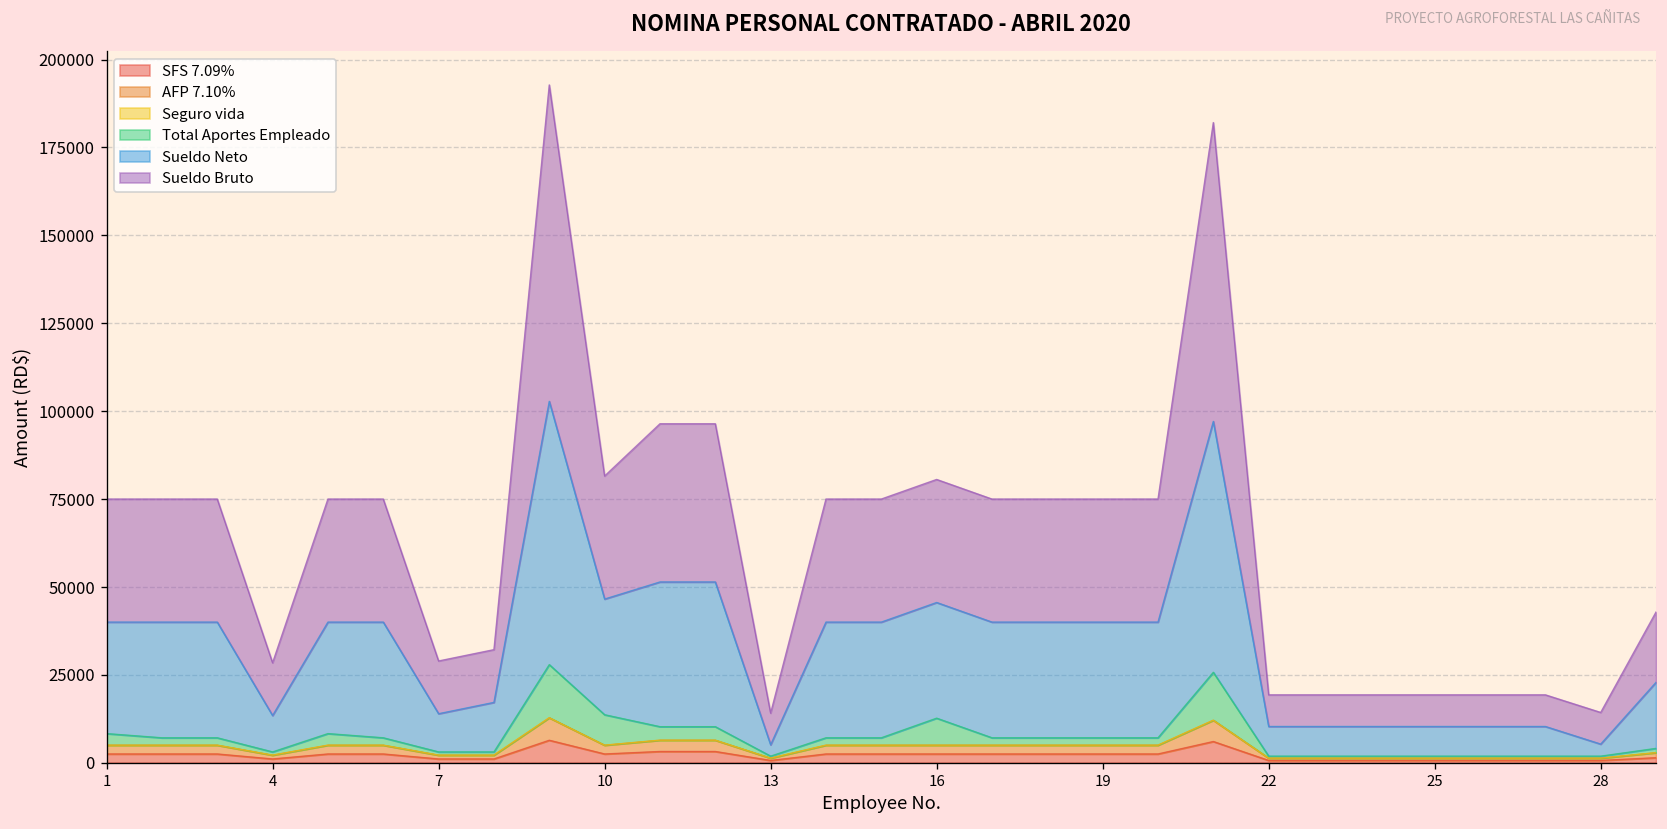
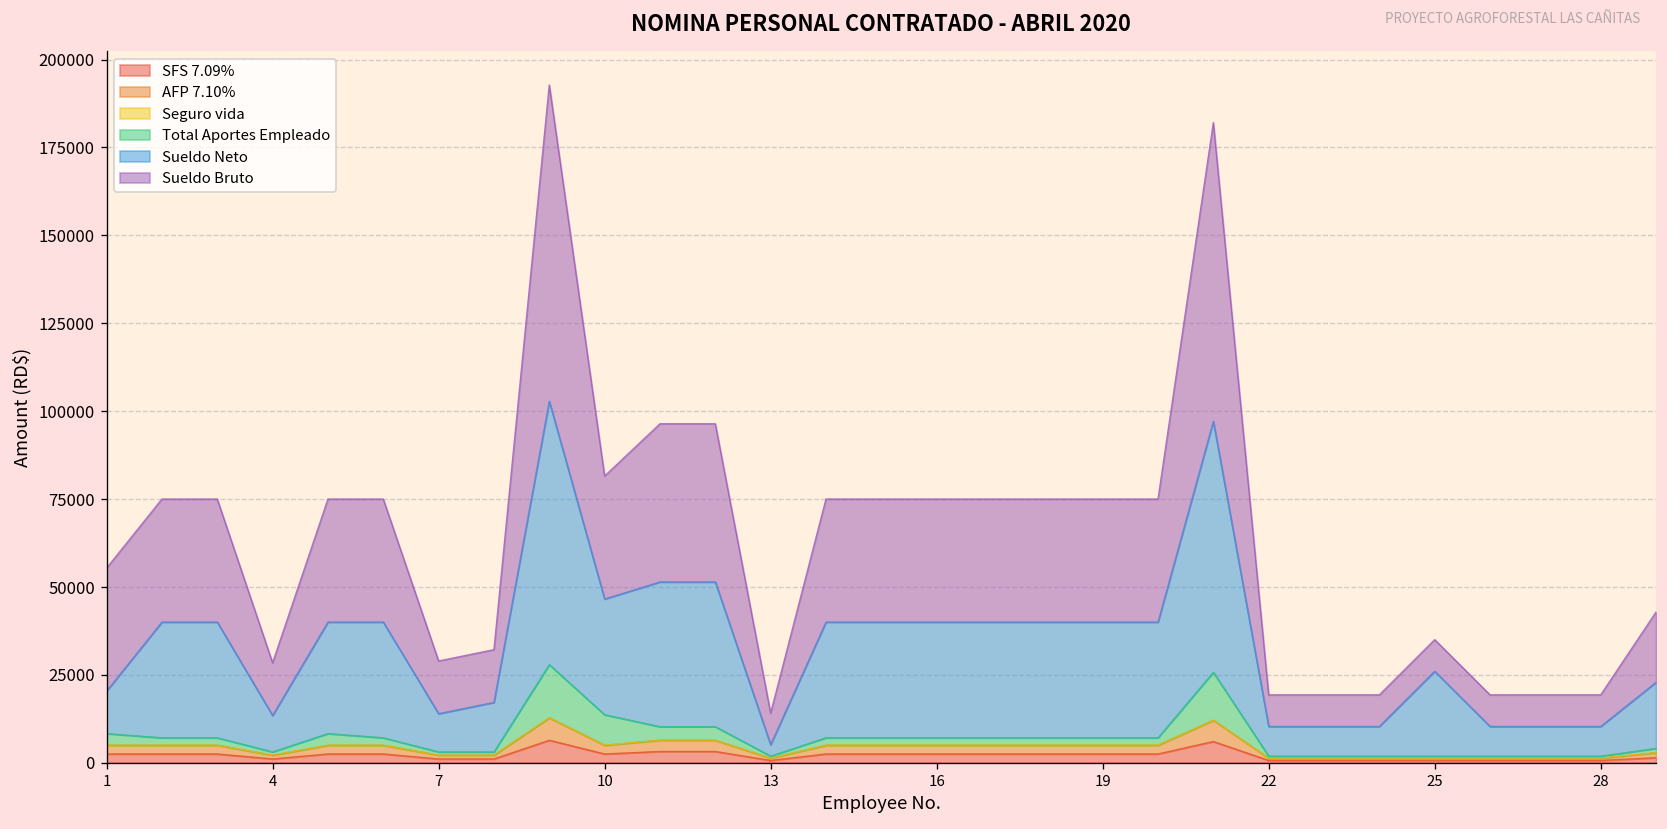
  {
    "Total Aportes Empleado": {
      "1": 3000,
      "4": 1000,
      "7": 1000,
      "10": 9000,
-     "16": 8000,
+     "16": 2000,
      "19": 2000
    },
    "Sueldo Neto": {
-     "1": 32000,
+     "1": 12000,
      "4": 10000,
      "7": 11000,
      "10": 33000,
      "13": 3000,
      "16": 33000,
      "19": 33000,
      "22": 8000,
-     "25": 8000,
-     "28": 3000
+     "25": 24000,
+     "28": 8000
    },
    "Sueldo Bruto": {
      "1": 35000,
      "4": 15000,
      "7": 15000,
      "10": 35000,
      "13": 9000,
      "16": 35000,
      "19": 35000,
      "22": 9000,
      "25": 9000,
      "28": 9000
    }
  }
